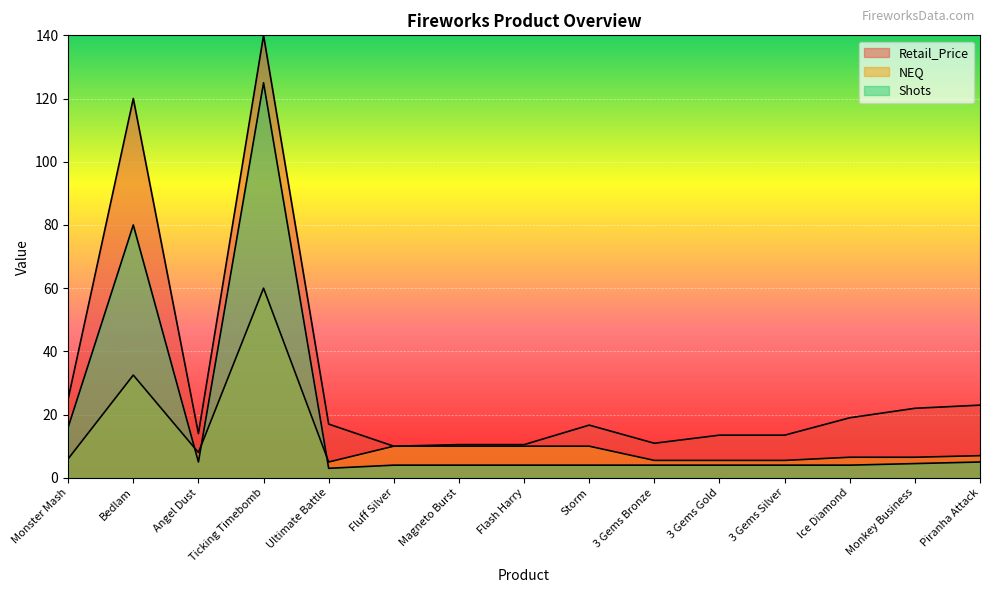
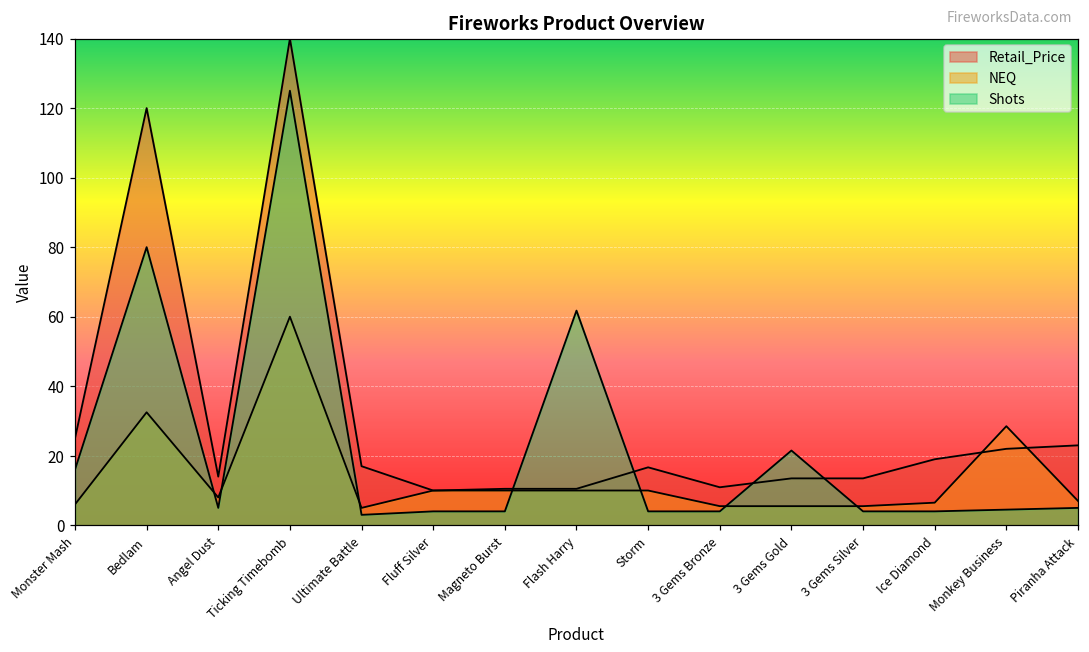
  {
    "Retail_Price": {
      "Monster Mash": 25,
      "Bedlam": 120,
      "Angel Dust": 14,
      "Ticking Timebomb": 140,
      "Ultimate Battle": 17,
      "Storm": 17,
      "3 Gems Bronze": 11,
      "3 Gems Gold": 13,
      "3 Gems Silver": 13,
      "Ice Diamond": 19,
      "Monkey Business": 22,
      "Piranha Attack": 23
    },
    "NEQ": {
      "Monster Mash": 6,
      "Bedlam": 33,
      "Angel Dust": 8,
      "Ticking Timebomb": 60,
      "Ultimate Battle": 5,
      "Storm": 10,
      "3 Gems Bronze": 6,
      "3 Gems Gold": 6,
      "3 Gems Silver": 6,
      "Ice Diamond": 7,
-     "Monkey Business": 7,
+     "Monkey Business": 28,
      "Piranha Attack": 7
    },
    "Shots": {
      "Monster Mash": 16,
      "Bedlam": 80,
      "Angel Dust": 5,
      "Ticking Timebomb": 125,
      "Ultimate Battle": 3,
      "Fluff Silver": 4,
      "Magneto Burst": 4,
-     "Flash Harry": 4,
+     "Flash Harry": 62,
      "Storm": 4,
      "3 Gems Bronze": 4,
-     "3 Gems Gold": 4,
+     "3 Gems Gold": 22,
      "3 Gems Silver": 4,
      "Ice Diamond": 4,
      "Monkey Business": 5,
      "Piranha Attack": 5
    }
  }
